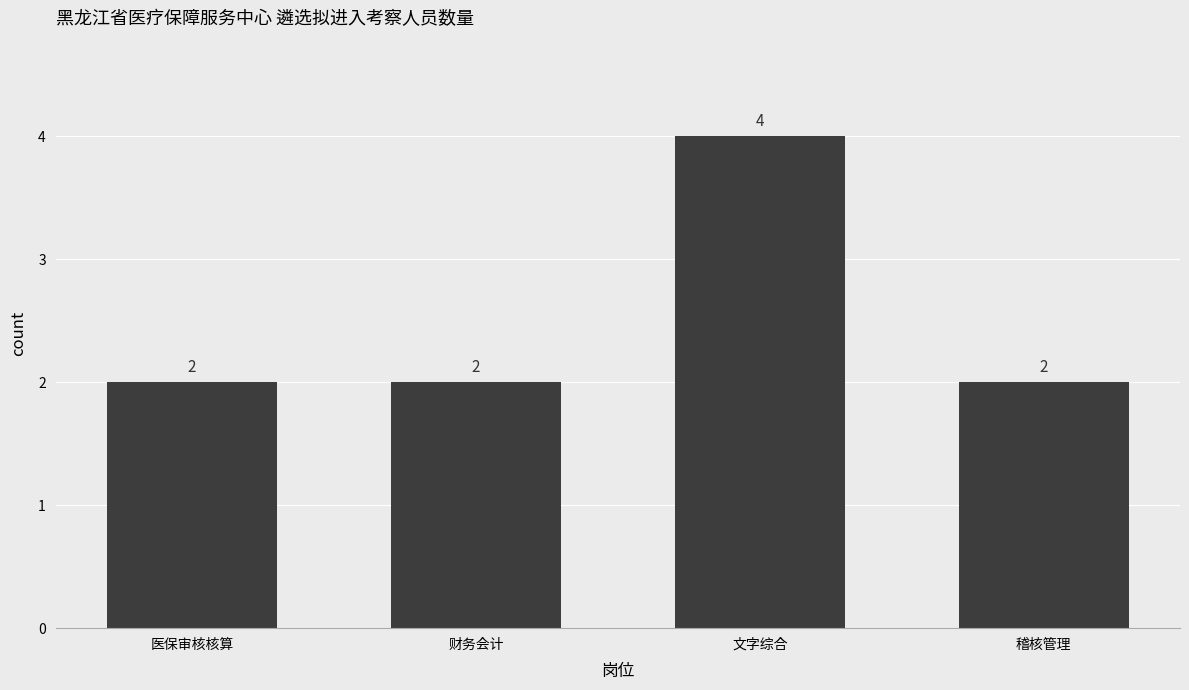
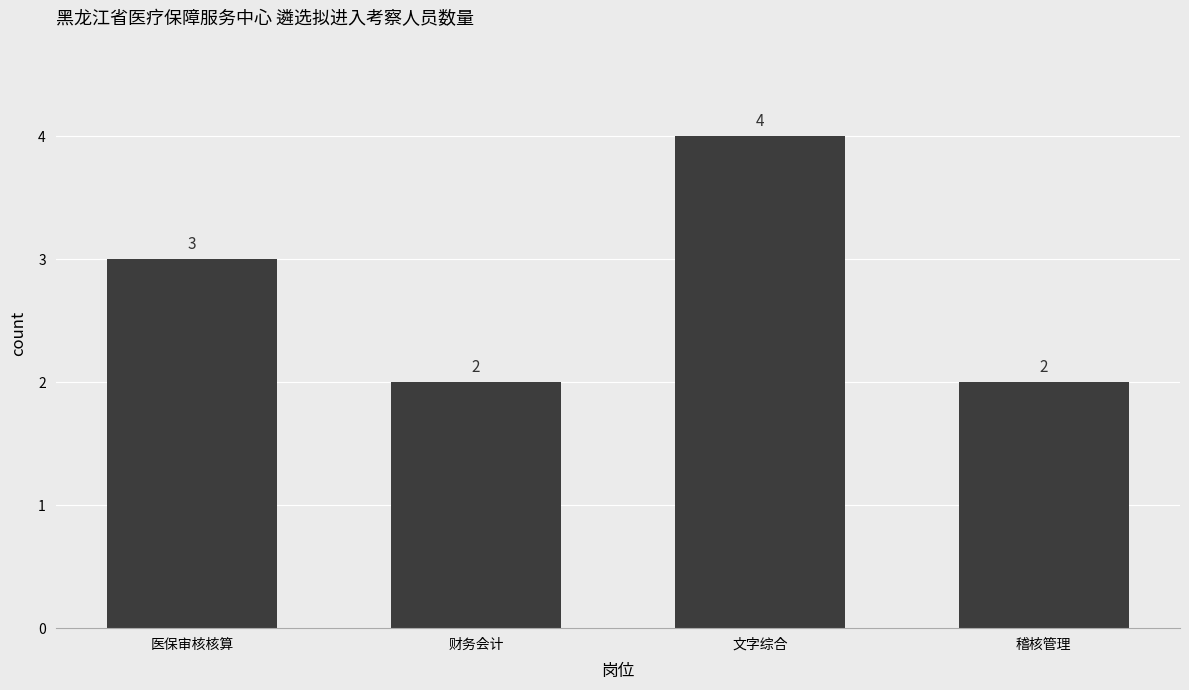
  {
-   "医保审核核算": 2,
+   "医保审核核算": 3,
    "财务会计": 2,
    "文字综合": 4,
    "稽核管理": 2
  }
